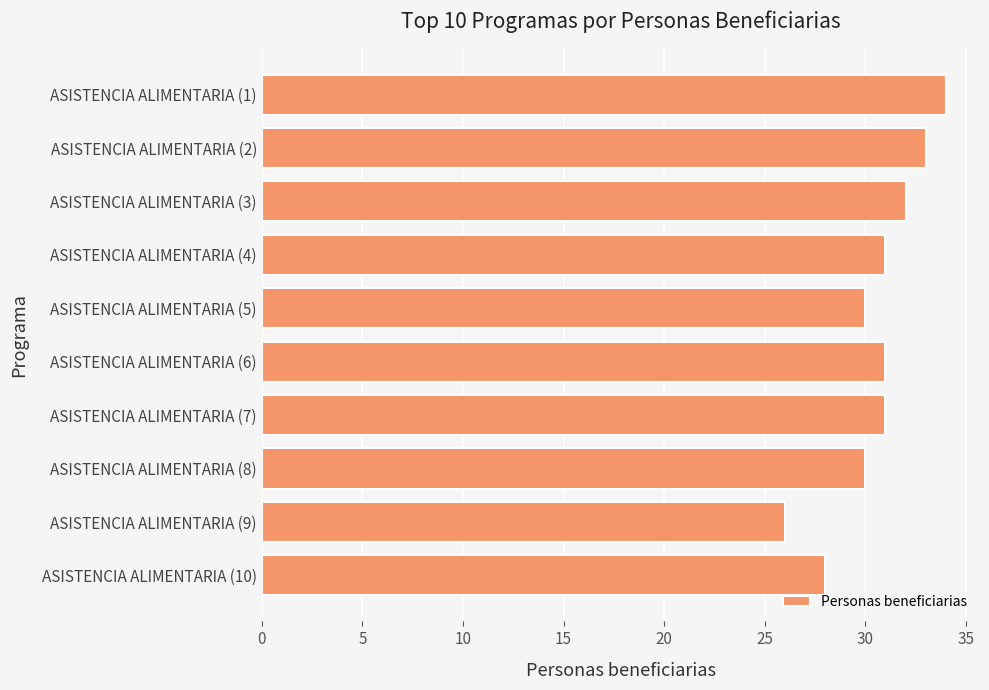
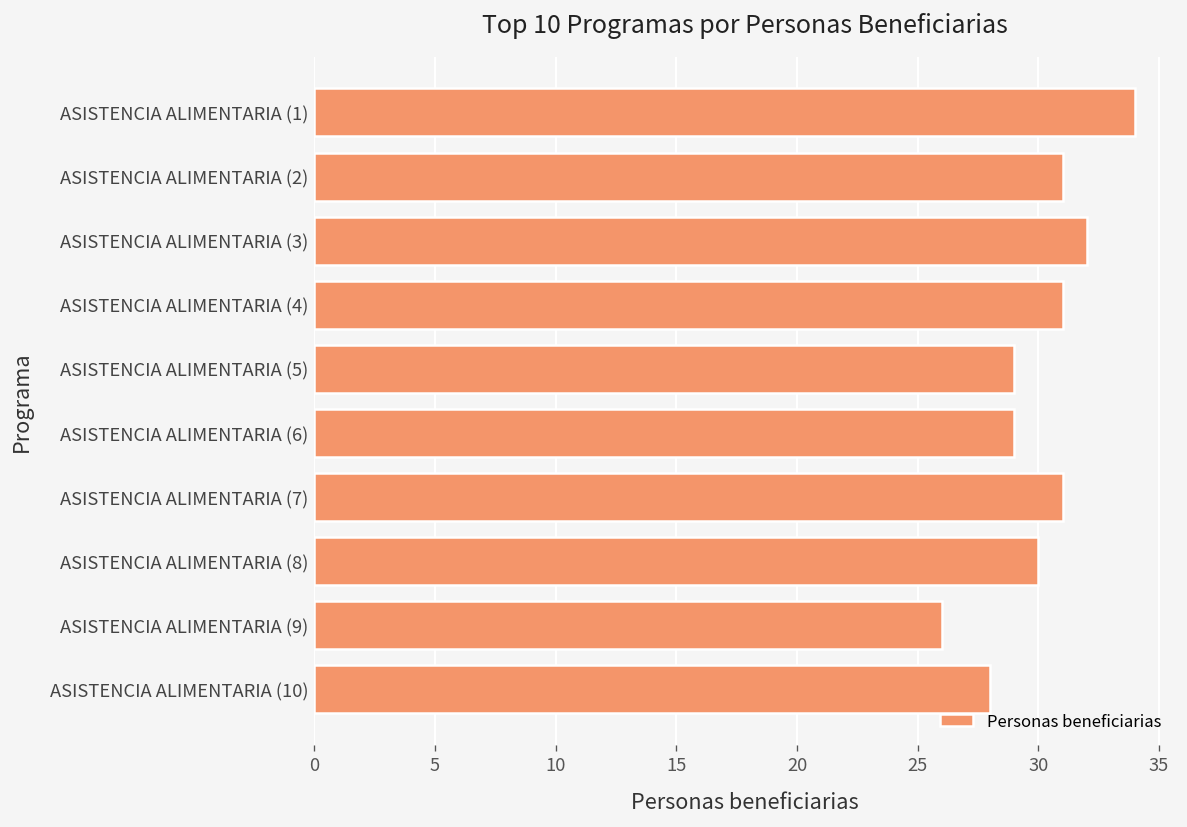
  {
    "ASISTENCIA ALIMENTARIA (1)": 34,
-   "ASISTENCIA ALIMENTARIA (2)": 33,
+   "ASISTENCIA ALIMENTARIA (2)": 31,
    "ASISTENCIA ALIMENTARIA (3)": 32,
    "ASISTENCIA ALIMENTARIA (4)": 31,
-   "ASISTENCIA ALIMENTARIA (5)": 30,
-   "ASISTENCIA ALIMENTARIA (6)": 31,
+   "ASISTENCIA ALIMENTARIA (5)": 29,
+   "ASISTENCIA ALIMENTARIA (6)": 29,
    "ASISTENCIA ALIMENTARIA (7)": 31,
    "ASISTENCIA ALIMENTARIA (8)": 30,
    "ASISTENCIA ALIMENTARIA (9)": 26,
    "ASISTENCIA ALIMENTARIA (10)": 28
  }
